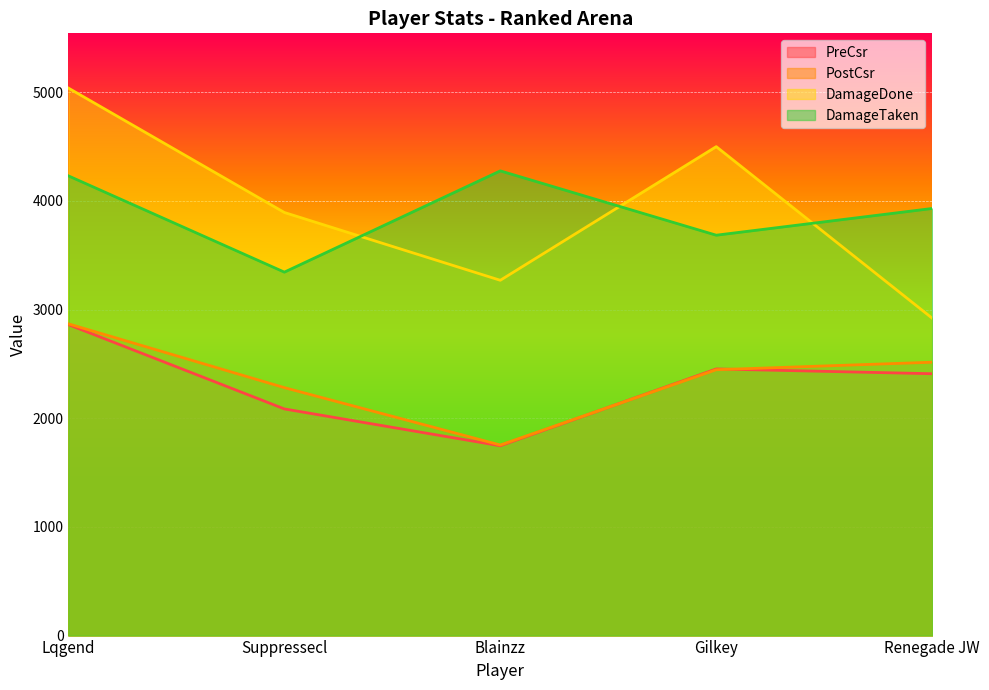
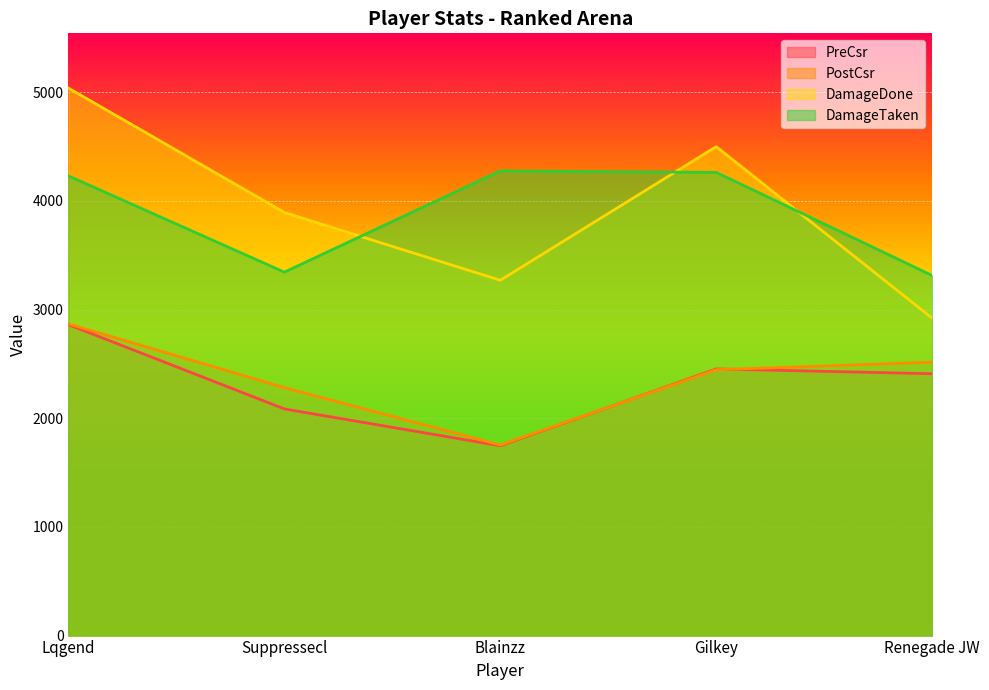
  {
    "PreCsr": {
      "Suppressecl": 2090,
      "Renegade JW": 2410
    },
    "DamageTaken": {
      "Lqgend": 4230,
      "Suppressecl": 3350,
      "Blainzz": 4280,
-     "Gilkey": 3690,
-     "Renegade JW": 3930
+     "Gilkey": 4260,
+     "Renegade JW": 3310
    }
  }
